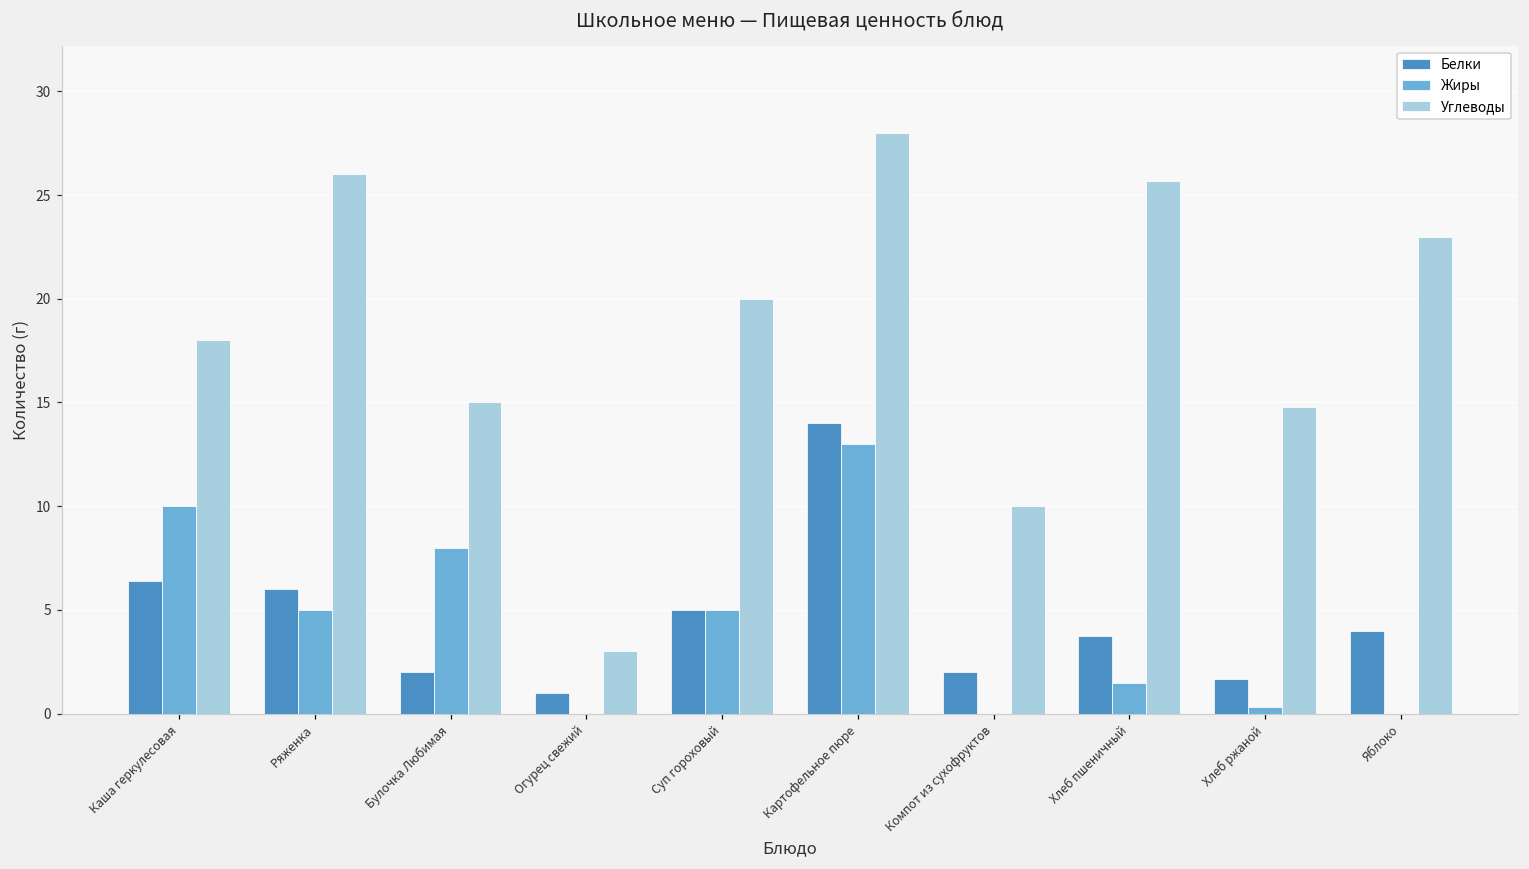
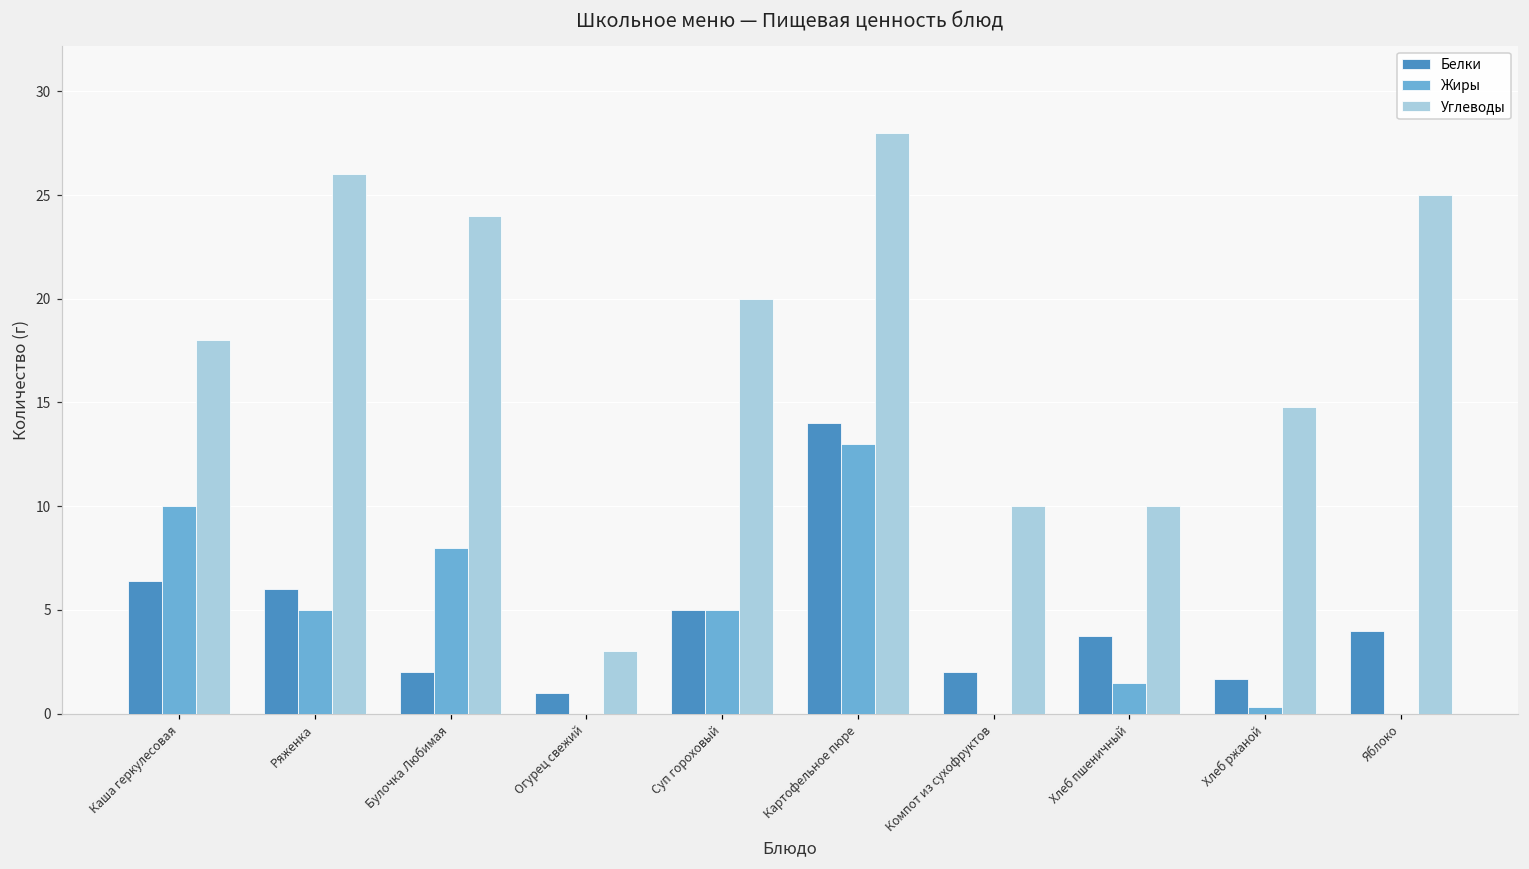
  {
    "Углеводы": {
      "Каша геркулесовая": 18.0,
      "Ряженка": 26.0,
-     "Булочка Любимая": 15,
+     "Булочка Любимая": 24,
      "Огурец свежий": 3.0,
      "Суп гороховый": 20.0,
      "Картофельное пюре": 28.0,
      "Компот из сухофруктов": 10.0,
-     "Хлеб пшеничный": 25.7,
+     "Хлеб пшеничный": 10.0,
      "Хлеб ржаной": 14.8,
-     "Яблоко": 23
+     "Яблоко": 25
    }
  }
